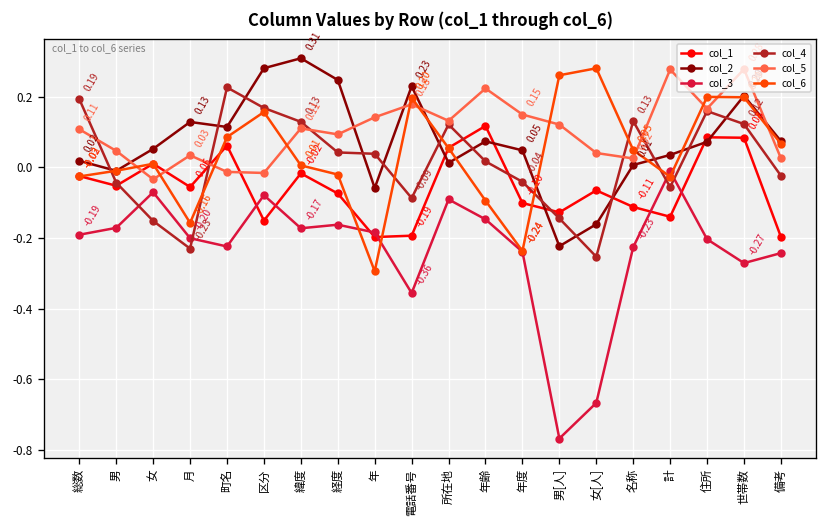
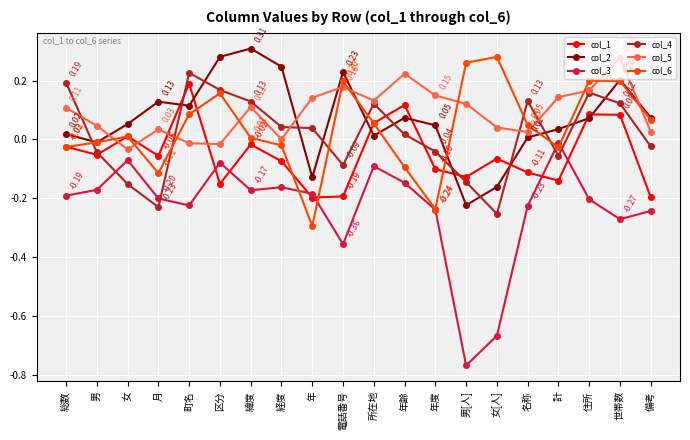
  {
    "col_1": {
      "男": -0.05,
-     "町名": 0.06,
+     "町名": 0.19,
      "区分": -0.15,
      "経度": -0.07,
      "年": -0.20,
      "年齢": 0.12,
      "男[人]": -0.13,
      "女[人]": -0.07,
      "計": -0.14,
      "住所": 0.08,
      "備考": -0.20
    },
    "col_2": {
      "女": 0.05,
      "町名": 0.11,
      "区分": 0.28,
      "経度": 0.25,
-     "年": -0.06,
+     "年": -0.13,
      "所在地": 0.01,
      "年齢": 0.07,
      "男[人]": -0.22,
      "女[人]": -0.16,
      "計": 0.03,
      "住所": 0.07
    },
    "col_5": {
      "男": 0.05,
      "女": -0.03,
      "町名": -0.01,
      "区分": -0.02,
-     "経度": 0.09,
+     "経度": 0.00,
      "年": 0.14,
      "所在地": 0.13,
      "年齢": 0.22,
      "男[人]": 0.12,
      "女[人]": 0.04,
-     "計": 0.28,
+     "計": 0.14,
      "備考": 0.03
    },
    "col_6": {
-     "月": -0.16
+     "月": -0.11
    }
  }
